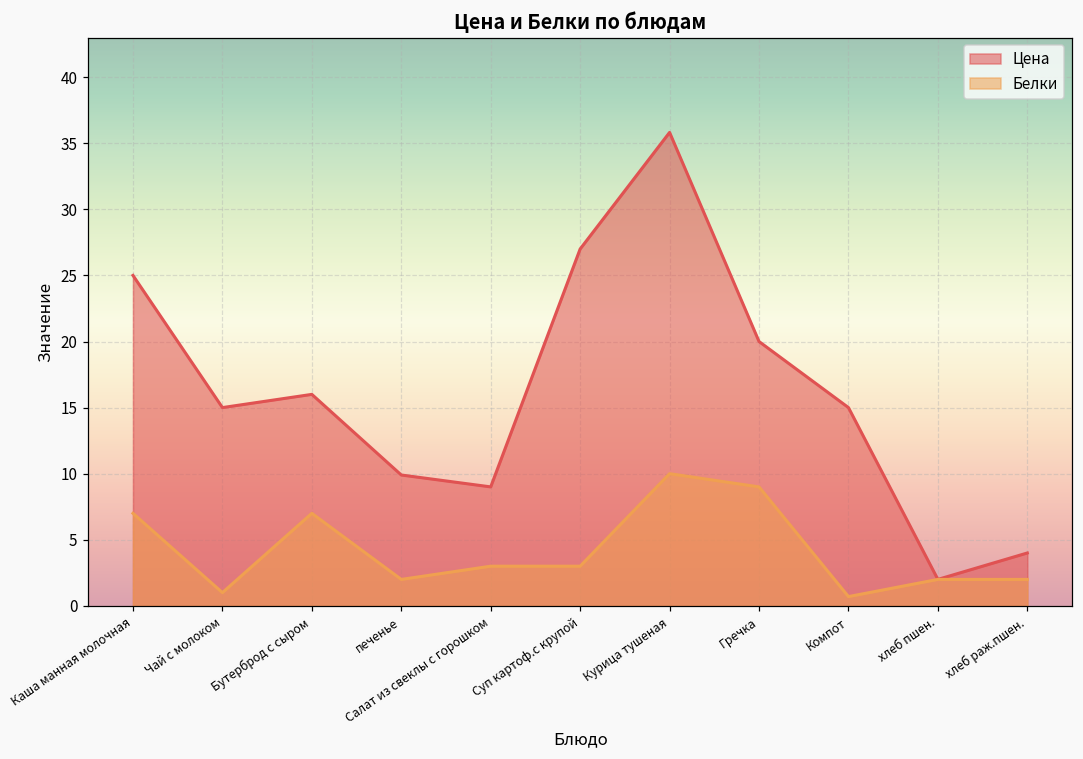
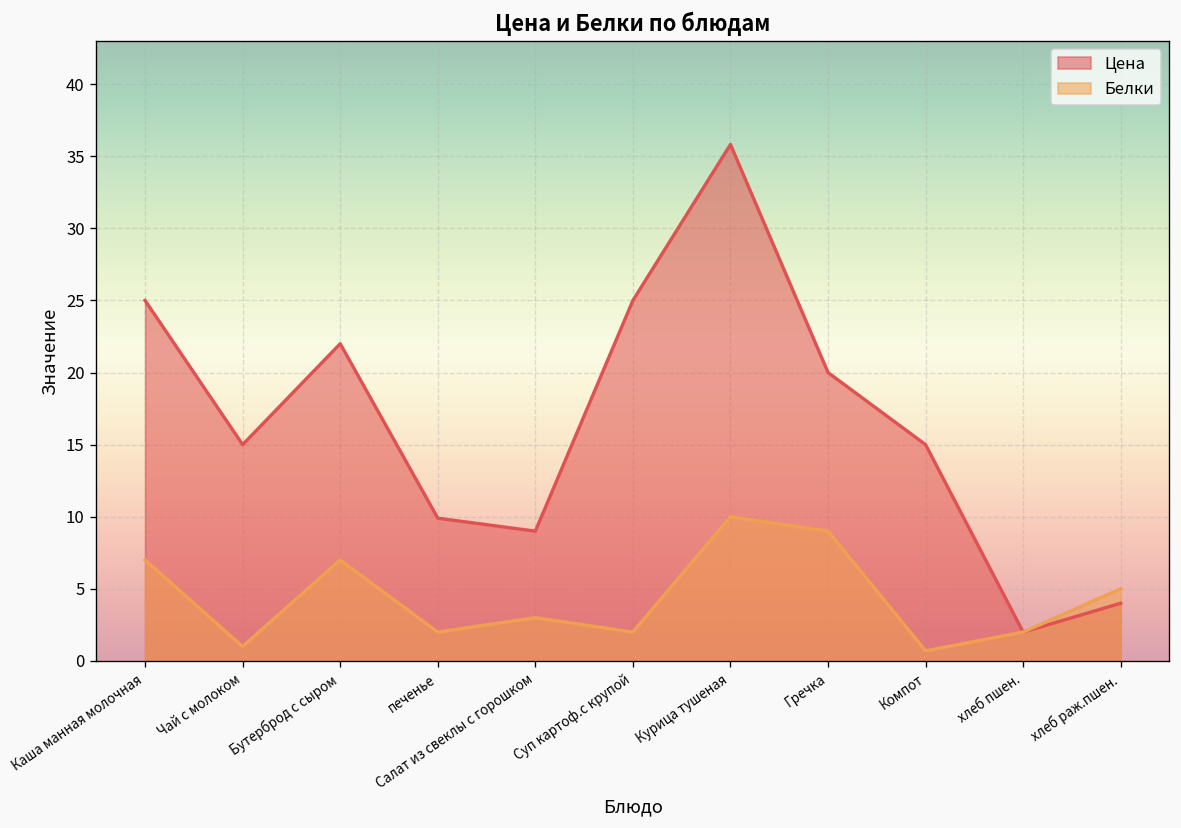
  {
    "Цена": {
      "Каша манная молочная": 25,
      "Чай с молоком": 15,
-     "Бутерброд с сыром": 16,
+     "Бутерброд с сыром": 22,
      "печенье": 10,
      "Салат из свеклы с горошком": 9,
-     "Суп картоф.с крупой": 27,
+     "Суп картоф.с крупой": 25,
      "Курица тушеная": 36,
      "Гречка": 20,
      "Компот": 15,
      "хлеб раж.пшен.": 4
    },
    "Белки": {
      "Каша манная молочная": 7,
      "Чай с молоком": 1,
      "Бутерброд с сыром": 7,
      "печенье": 2,
      "Салат из свеклы с горошком": 3,
-     "Суп картоф.с крупой": 3,
+     "Суп картоф.с крупой": 2,
      "Курица тушеная": 10,
      "Гречка": 9,
      "Компот": 0.7,
-     "хлеб раж.пшен.": 2
+     "хлеб раж.пшен.": 5
    }
  }
